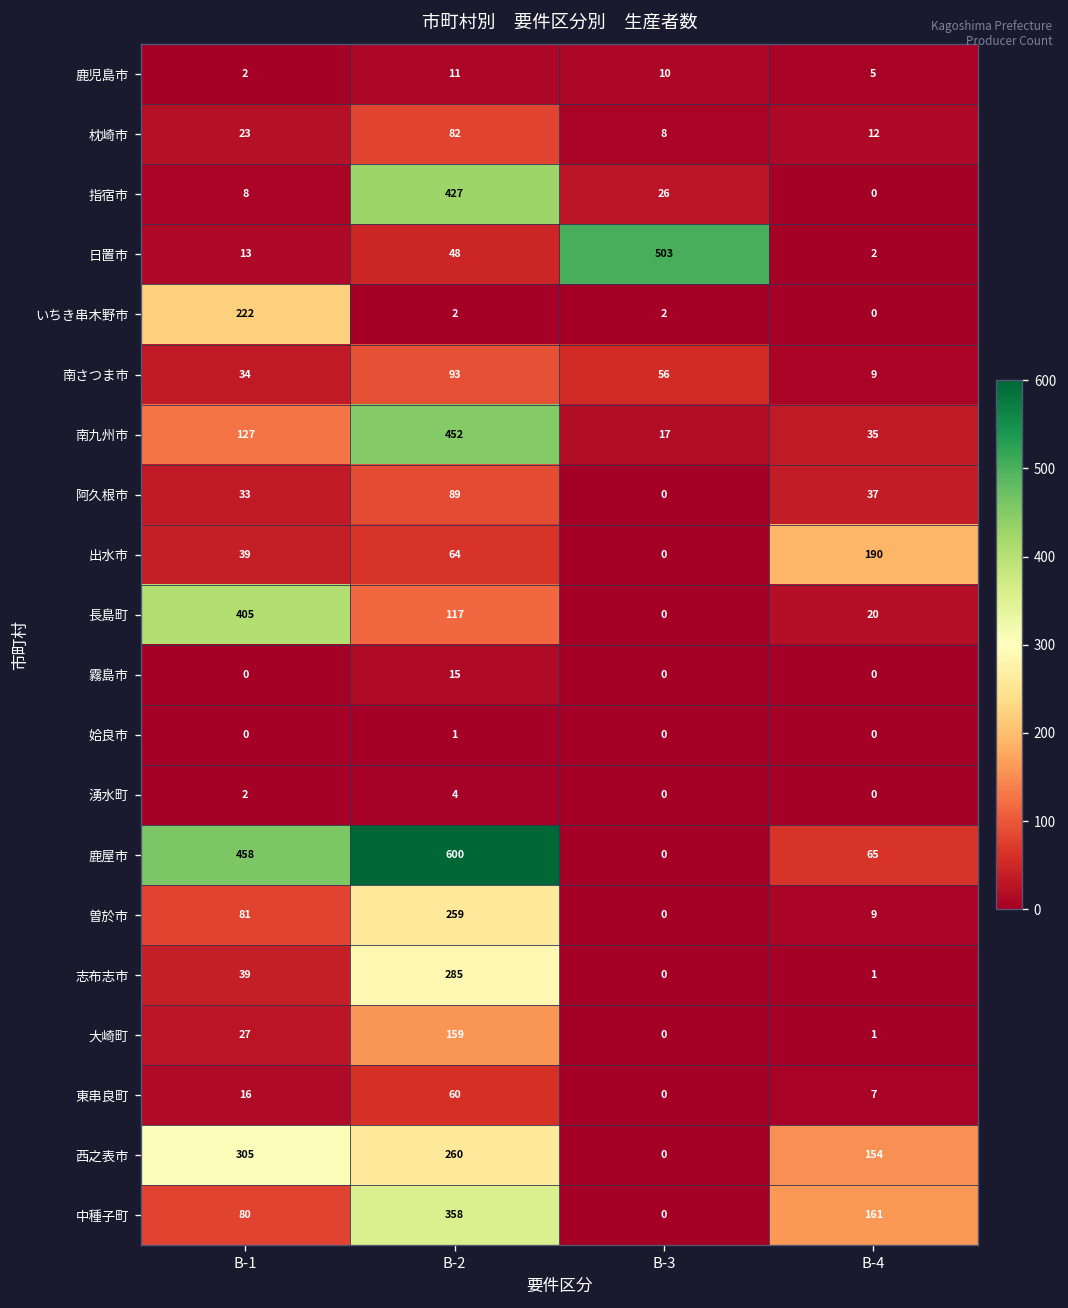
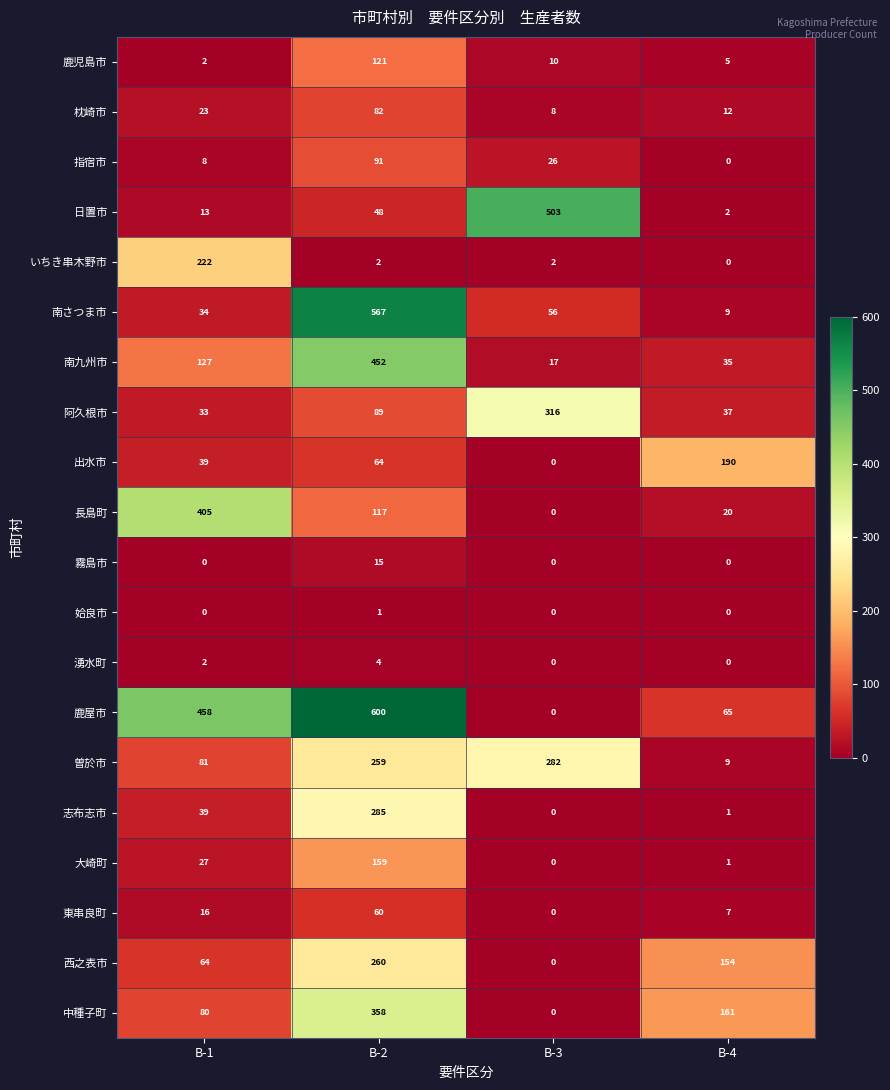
  {
    "鹿児島市": {
      "B-1": 2,
-     "B-2": 11,
+     "B-2": 121,
      "B-3": 10,
      "B-4": 5
    },
    "枕崎市": {
      "B-1": 23,
      "B-2": 82,
      "B-3": 8,
      "B-4": 12
    },
    "指宿市": {
      "B-1": 8,
-     "B-2": 427,
+     "B-2": 91,
      "B-3": 26,
      "B-4": 0
    },
    "日置市": {
      "B-1": 13,
      "B-2": 48,
      "B-3": 503,
      "B-4": 2
    },
    "いちき串木野市": {
      "B-1": 222,
      "B-2": 2,
      "B-3": 2,
      "B-4": 0
    },
    "南さつま市": {
      "B-1": 34,
-     "B-2": 93,
+     "B-2": 567,
      "B-3": 56,
      "B-4": 9
    },
    "南九州市": {
      "B-1": 127,
      "B-2": 452,
      "B-3": 17,
      "B-4": 35
    },
    "阿久根市": {
      "B-1": 33,
      "B-2": 89,
-     "B-3": 0,
+     "B-3": 316,
      "B-4": 37
    },
    "出水市": {
      "B-1": 39,
      "B-2": 64,
      "B-3": 0,
      "B-4": 190
    },
    "長島町": {
      "B-1": 405,
      "B-2": 117,
      "B-3": 0,
      "B-4": 20
    },
    "霧島市": {
      "B-1": 0,
      "B-2": 15,
      "B-3": 0,
      "B-4": 0
    },
    "姶良市": {
      "B-1": 0,
      "B-2": 1,
      "B-3": 0,
      "B-4": 0
    },
    "湧水町": {
      "B-1": 2,
      "B-2": 4,
      "B-3": 0,
      "B-4": 0
    },
    "鹿屋市": {
      "B-1": 458,
      "B-2": 600,
      "B-3": 0,
      "B-4": 65
    },
    "曽於市": {
      "B-1": 81,
      "B-2": 259,
-     "B-3": 0,
+     "B-3": 282,
      "B-4": 9
    },
    "志布志市": {
      "B-1": 39,
      "B-2": 285,
      "B-3": 0,
      "B-4": 1
    },
    "大崎町": {
      "B-1": 27,
      "B-2": 159,
      "B-3": 0,
      "B-4": 1
    },
    "東串良町": {
      "B-1": 16,
      "B-2": 60,
      "B-3": 0,
      "B-4": 7
    },
    "西之表市": {
-     "B-1": 305,
+     "B-1": 64,
      "B-2": 260,
      "B-3": 0,
      "B-4": 154
    },
    "中種子町": {
      "B-1": 80,
      "B-2": 358,
      "B-3": 0,
      "B-4": 161
    }
  }
